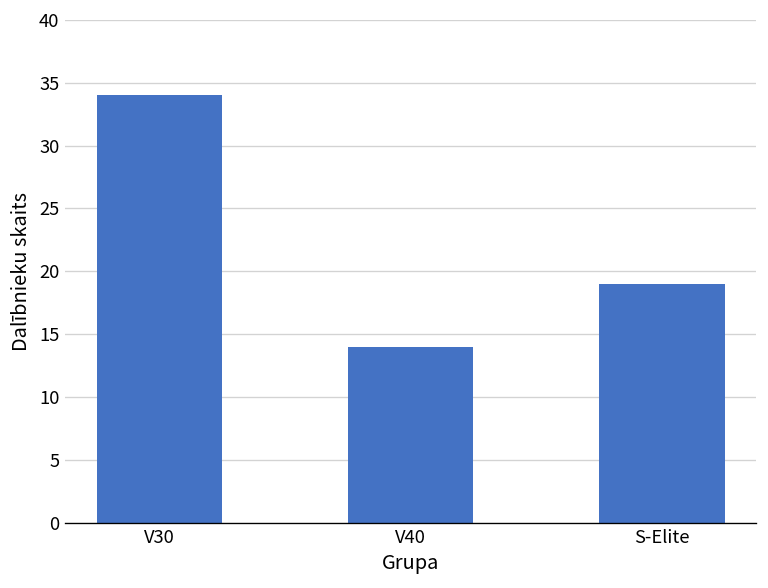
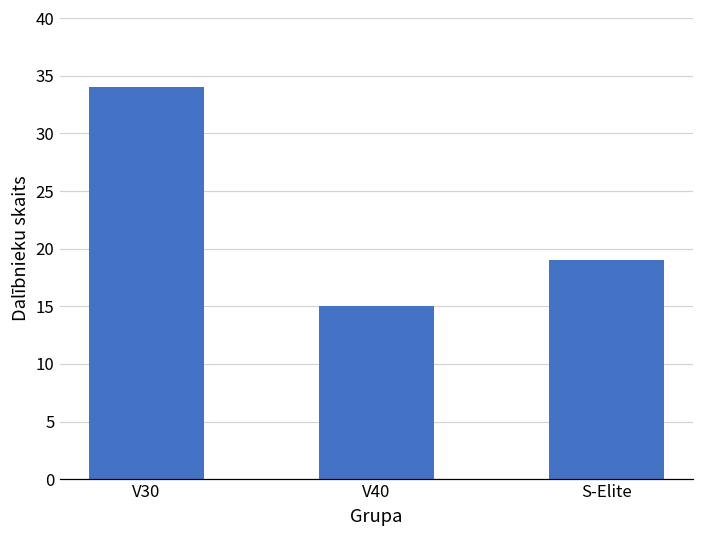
  {
    "V30": 34,
-   "V40": 14,
+   "V40": 15,
    "S-Elite": 19
  }
